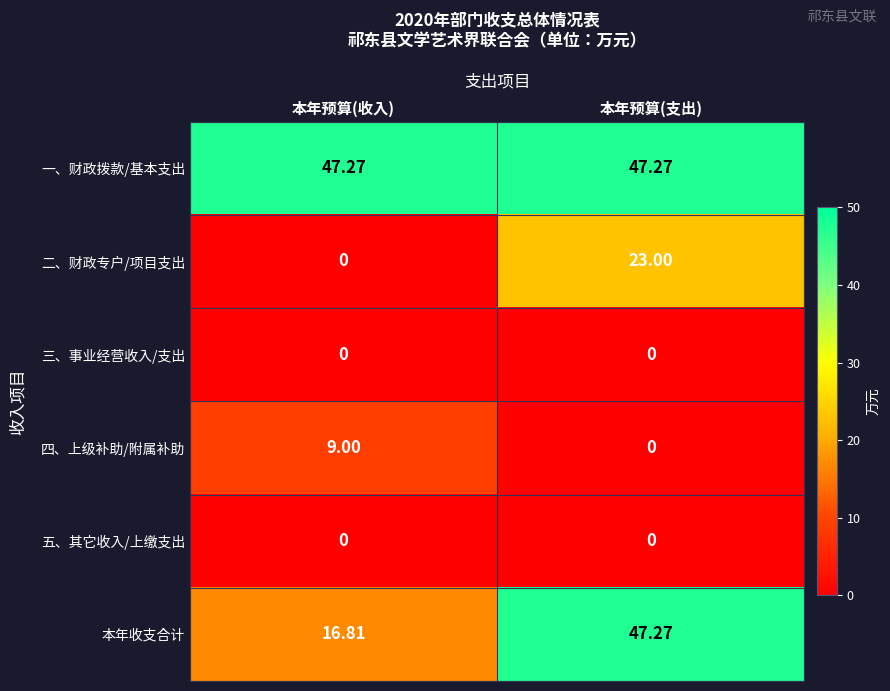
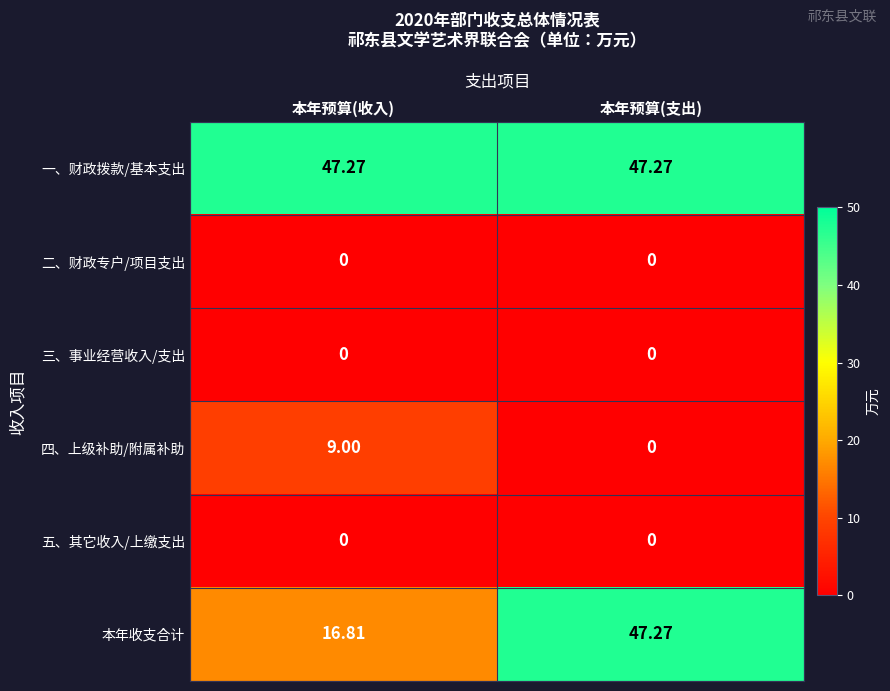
  {
    "一、财政拨款/基本支出": {
      "本年预算(收入)": 47.27,
      "本年预算(支出)": 47.27
    },
    "二、财政专户/项目支出": {
      "本年预算(收入)": 0,
-     "本年预算(支出)": 23.00
+     "本年预算(支出)": 0
    },
    "三、事业经营收入/支出": {
      "本年预算(收入)": 0,
      "本年预算(支出)": 0
    },
    "四、上级补助/附属补助": {
      "本年预算(收入)": 9.00,
      "本年预算(支出)": 0
    },
    "五、其它收入/上缴支出": {
      "本年预算(收入)": 0,
      "本年预算(支出)": 0
    },
    "本年收支合计": {
      "本年预算(收入)": 16.81,
      "本年预算(支出)": 47.27
    }
  }
